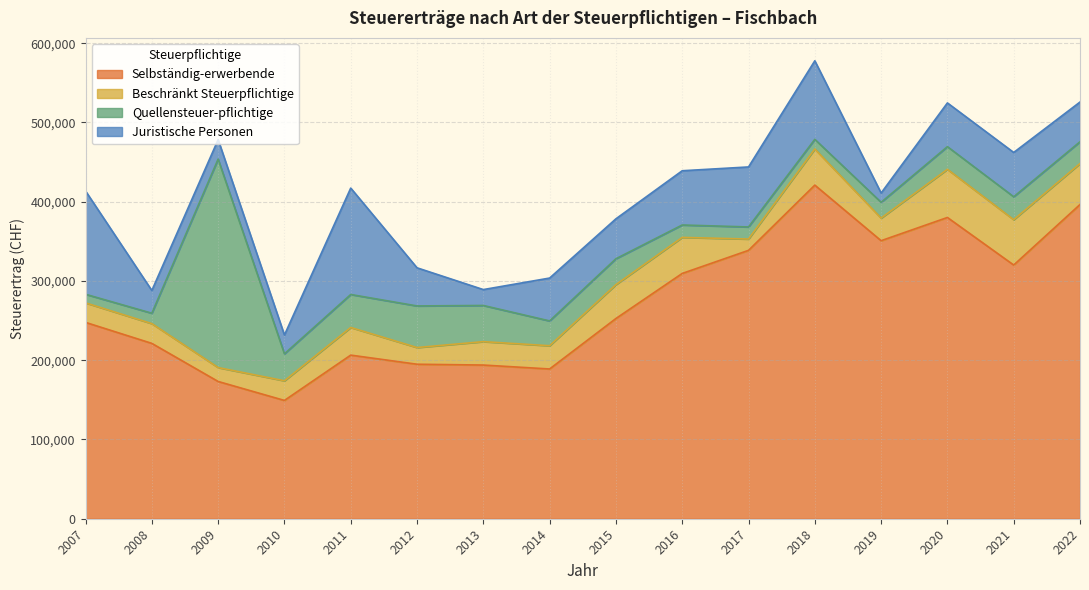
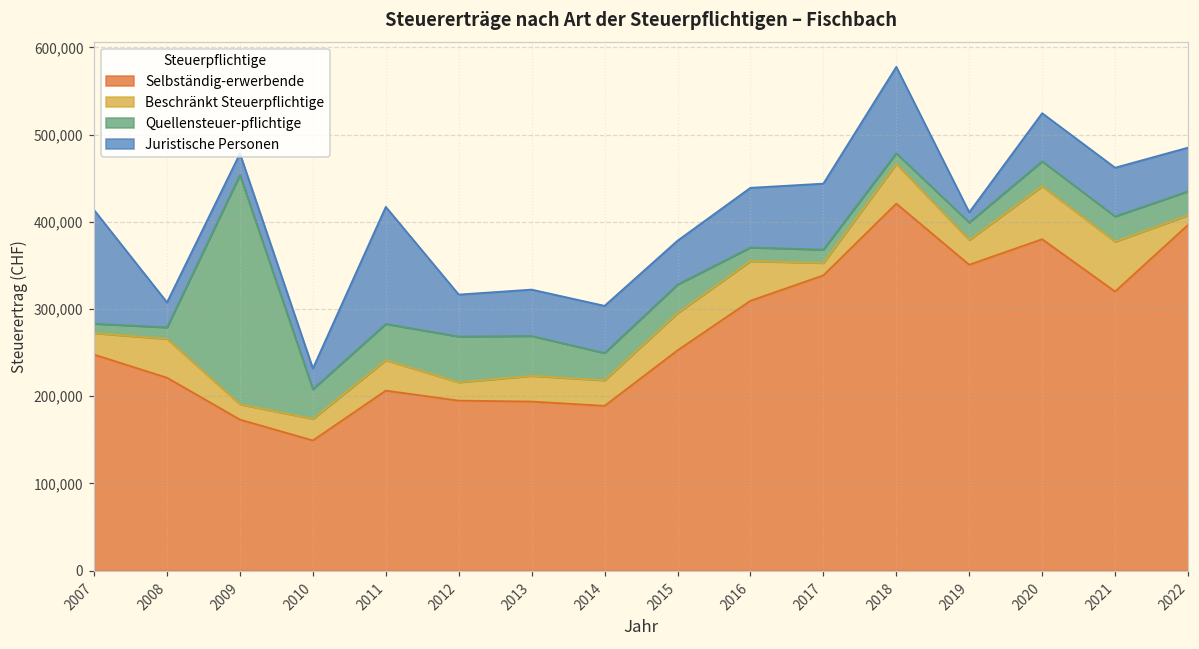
  {
    "Selbständig-erwerbende": {
      "2007": "250,000",
      "2008": "220,000",
      "2009": "170,000",
      "2010": "150,000",
      "2011": "210,000",
      "2012": "190,000",
      "2013": "190,000",
      "2014": "190,000",
      "2015": "250,000",
      "2016": "310,000",
      "2017": "340,000",
      "2018": "420,000",
      "2019": "350,000",
      "2020": "380,000",
      "2021": "320,000",
      "2022": "400,000"
    },
    "Beschränkt Steuerpflichtige": {
      "2007": "20,000",
-     "2008": "20,000",
+     "2008": "40,000",
      "2009": "20,000",
      "2010": "20,000",
      "2011": "30,000",
      "2012": "20,000",
      "2013": "30,000",
      "2014": "30,000",
      "2015": "40,000",
      "2016": "50,000",
      "2017": "10,000",
      "2018": "50,000",
      "2019": "30,000",
      "2020": "60,000",
      "2021": "60,000",
-     "2022": "50,000"
+     "2022": "10,000"
    },
    "Quellensteuer-pflichtige": {
      "2007": "10,000",
      "2008": "10,000",
      "2009": "260,000",
      "2010": "30,000",
      "2011": "40,000",
      "2012": "50,000",
      "2013": "50,000",
      "2014": "30,000",
      "2015": "30,000",
      "2016": "20,000",
      "2017": "20,000",
      "2018": "10,000",
      "2019": "20,000",
      "2020": "30,000",
      "2021": "30,000",
      "2022": "30,000"
    },
    "Juristische Personen": {
      "2007": "130,000",
      "2008": "30,000",
      "2010": "20,000",
      "2011": "130,000",
      "2012": "50,000",
-     "2013": "20,000",
+     "2013": "50,000",
      "2014": "50,000",
      "2015": "50,000",
      "2016": "70,000",
      "2017": "80,000",
      "2018": "100,000",
      "2019": "10,000",
      "2020": "60,000",
      "2021": "60,000",
      "2022": "50,000"
    }
  }
